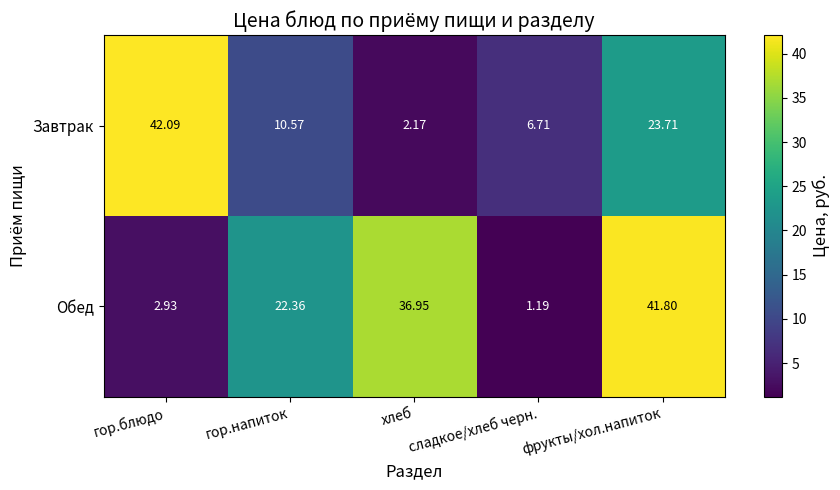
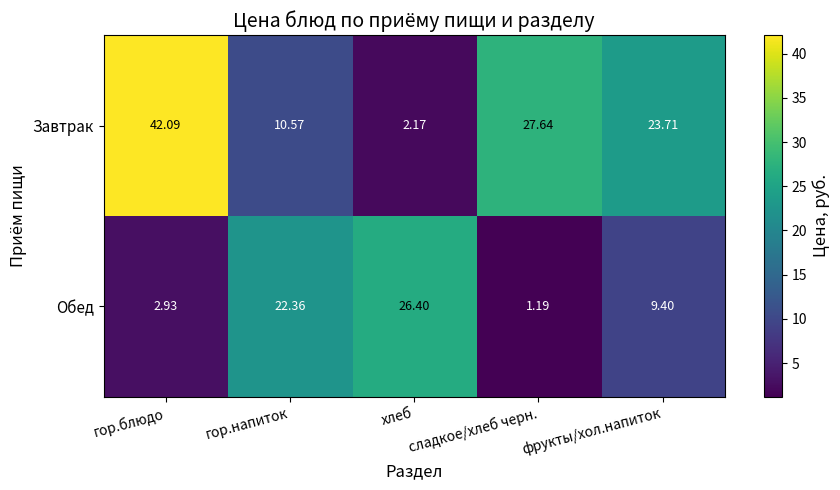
  {
    "Завтрак": {
      "гор.блюдо": 42.09,
      "гор.напиток": 10.57,
      "хлеб": 2.17,
-     "сладкое/хлеб черн.": 6.71,
+     "сладкое/хлеб черн.": 27.64,
      "фрукты/хол.напиток": 23.71
    },
    "Обед": {
      "гор.блюдо": 2.93,
      "гор.напиток": 22.36,
-     "хлеб": 36.95,
+     "хлеб": 26.40,
      "сладкое/хлеб черн.": 1.19,
-     "фрукты/хол.напиток": 41.80
+     "фрукты/хол.напиток": 9.40
    }
  }
